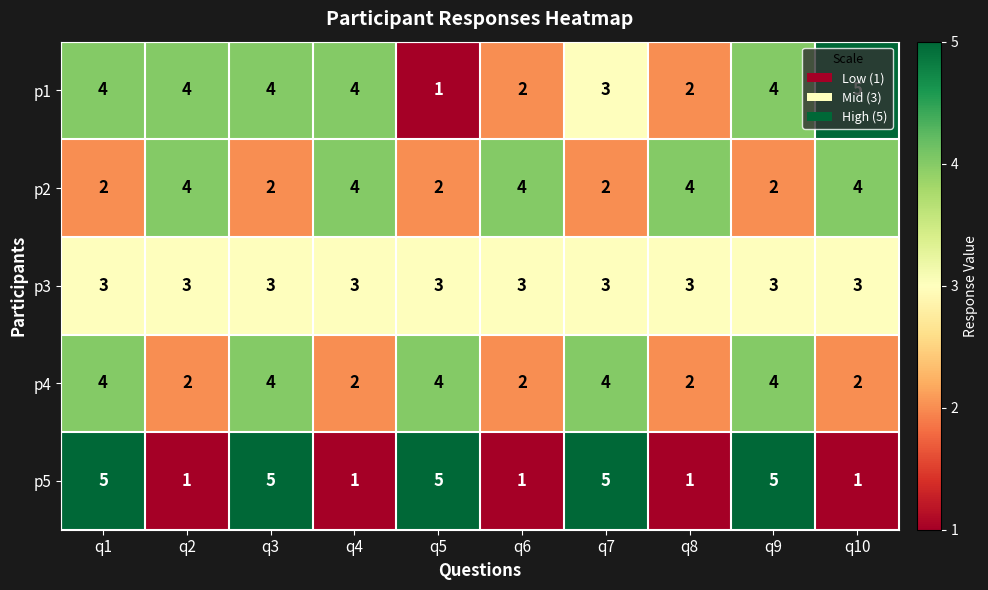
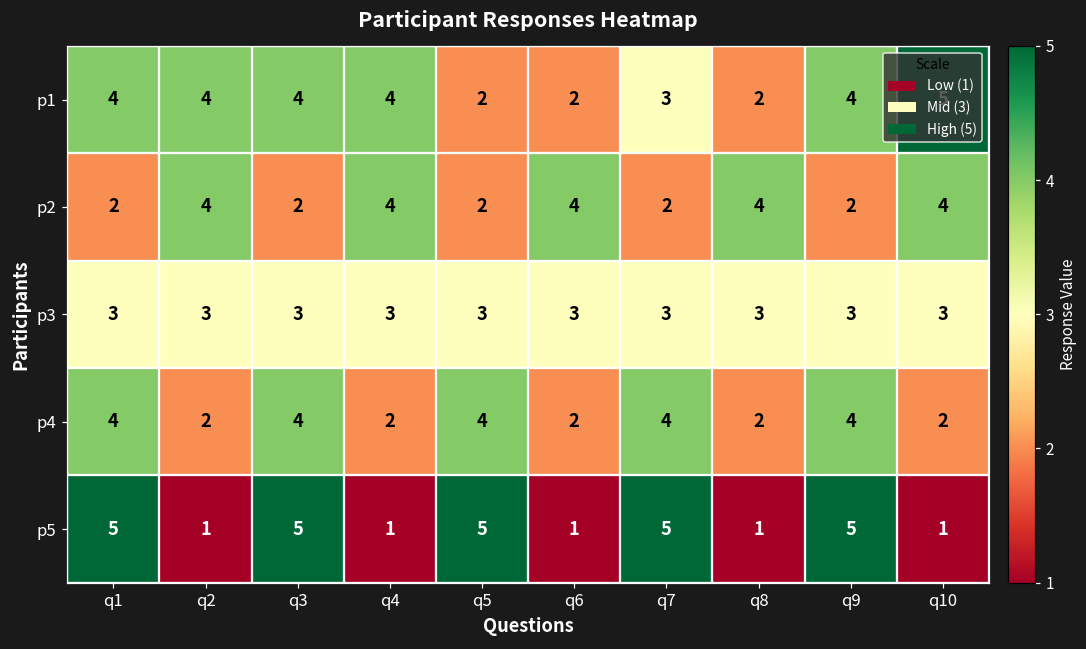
  {
    "p1": {
      "q1": 4,
      "q2": 4,
      "q3": 4,
      "q4": 4,
-     "q5": 1,
+     "q5": 2,
      "q6": 2,
      "q7": 3,
      "q8": 2,
      "q9": 4
    },
    "p2": {
      "q1": 2,
      "q2": 4,
      "q3": 2,
      "q4": 4,
      "q5": 2,
      "q6": 4,
      "q7": 2,
      "q8": 4,
      "q9": 2,
      "q10": 4
    },
    "p3": {
      "q1": 3,
      "q2": 3,
      "q3": 3,
      "q4": 3,
      "q5": 3,
      "q6": 3,
      "q7": 3,
      "q8": 3,
      "q9": 3,
      "q10": 3
    },
    "p4": {
      "q1": 4,
      "q2": 2,
      "q3": 4,
      "q4": 2,
      "q5": 4,
      "q6": 2,
      "q7": 4,
      "q8": 2,
      "q9": 4,
      "q10": 2
    },
    "p5": {
      "q1": 5,
      "q2": 1,
      "q3": 5,
      "q4": 1,
      "q5": 5,
      "q6": 1,
      "q7": 5,
      "q8": 1,
      "q9": 5,
      "q10": 1
    }
  }
